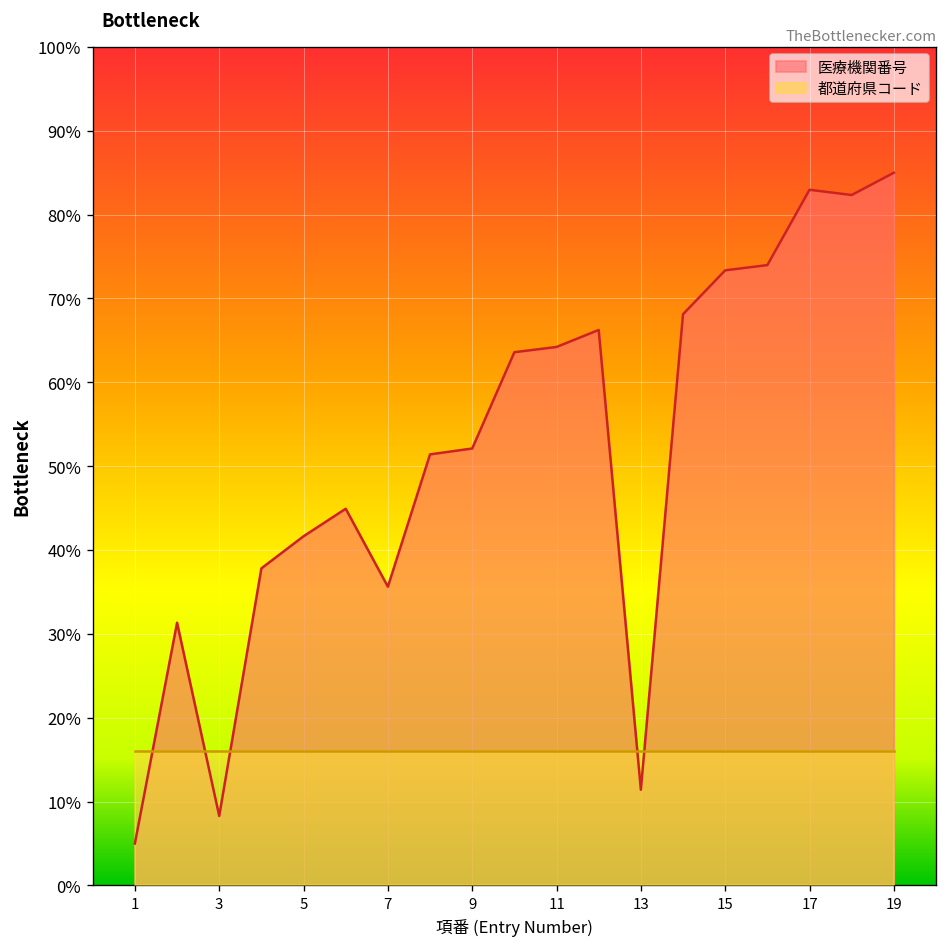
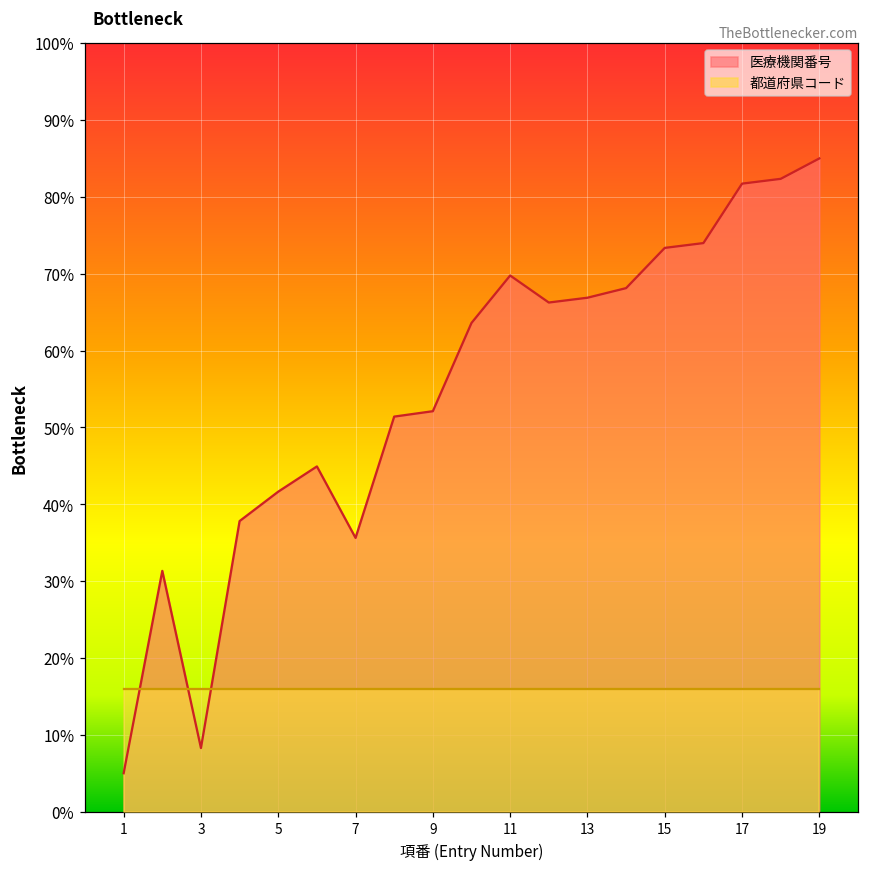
  {
    "医療機関番号": {
      "1": "5%",
      "3": "8%",
      "5": "42%",
      "7": "36%",
      "9": "52%",
-     "11": "64%",
-     "13": "11%",
+     "11": "70%",
+     "13": "67%",
      "15": "73%",
-     "17": "83%",
+     "17": "82%",
      "19": "85%"
    },
    "都道府県コード": {
      "1": "16%",
      "3": "16%",
      "5": "16%",
      "7": "16%",
      "9": "16%",
      "11": "16%",
      "13": "16%",
      "15": "16%",
      "17": "16%",
      "19": "16%"
    }
  }
